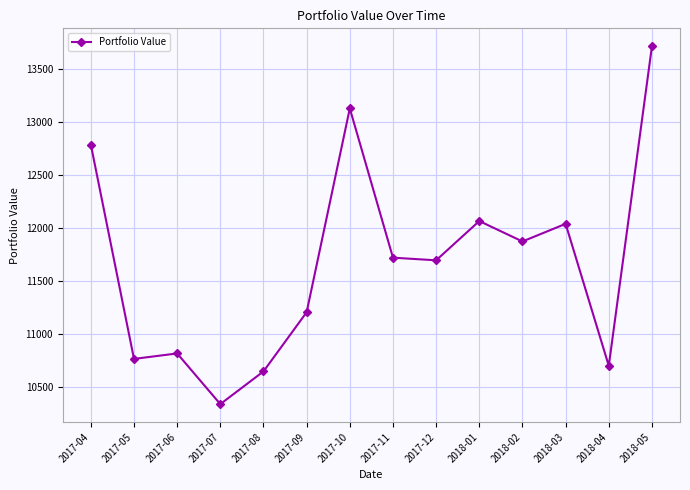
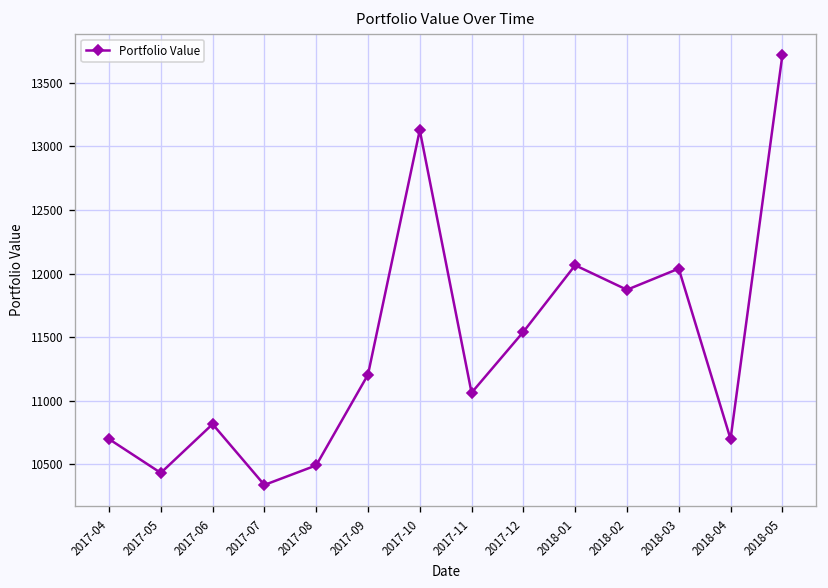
  {
-   "2017-04": 12790,
-   "2017-05": 10760,
+   "2017-04": 10700,
+   "2017-05": 10430,
    "2017-06": 10820,
    "2017-07": 10340,
-   "2017-08": 10650,
+   "2017-08": 10490,
    "2017-09": 11210,
    "2017-10": 13130,
-   "2017-11": 11720,
-   "2017-12": 11690,
+   "2017-11": 11060,
+   "2017-12": 11540,
    "2018-01": 12070,
    "2018-02": 11870,
    "2018-03": 12040,
    "2018-04": 10700,
    "2018-05": 13710
  }
